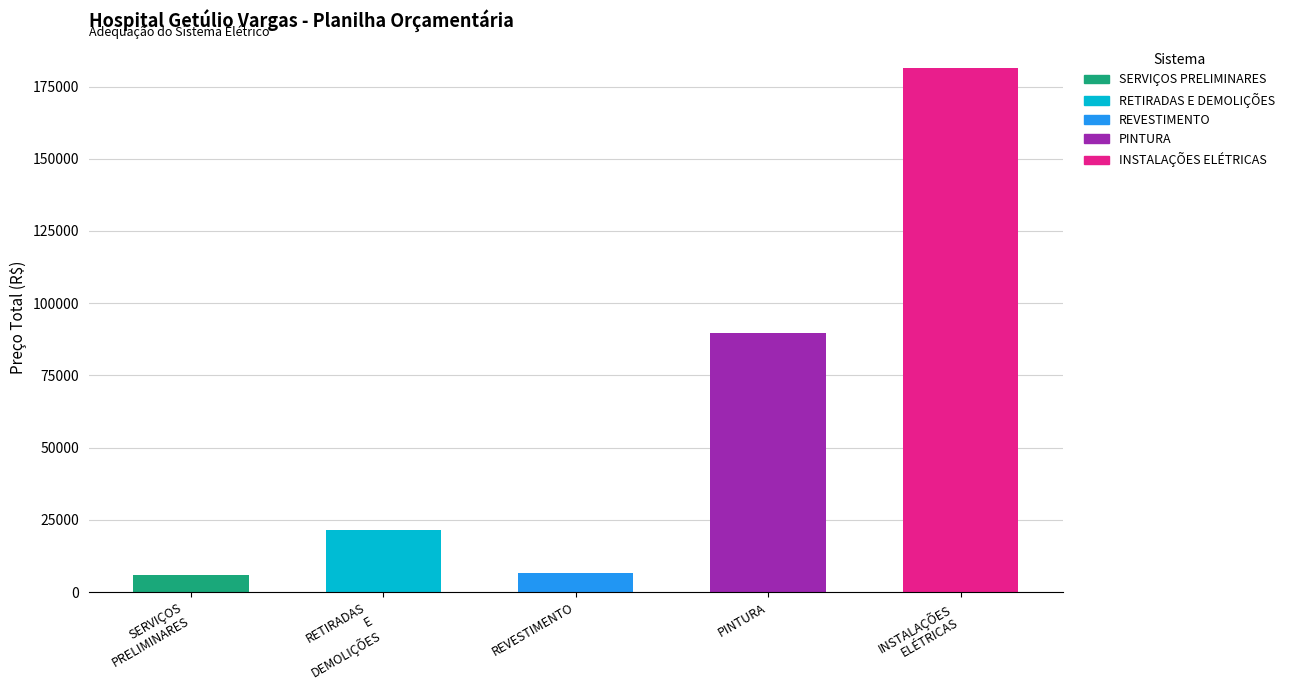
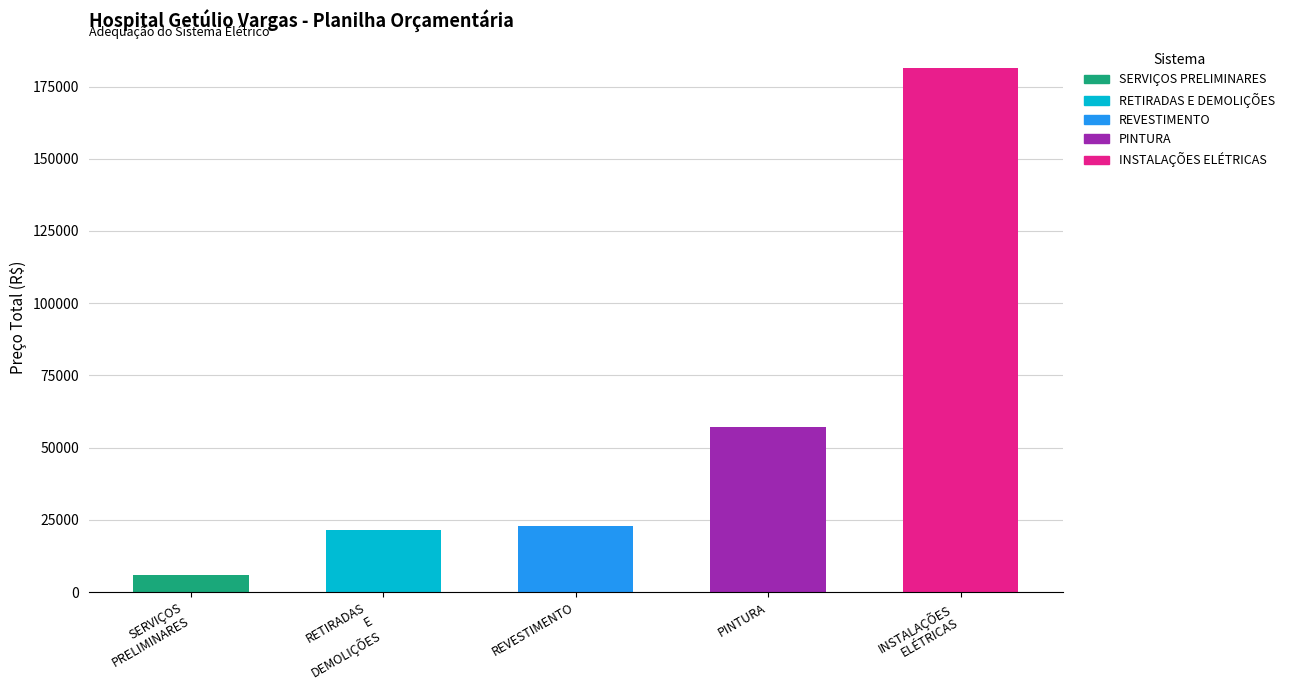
  {
    "SERVIÇOS PRELIMINARES": 6000,
    "RETIRADAS E DEMOLIÇÕES": 21000,
-   "REVESTIMENTO": 7000,
-   "PINTURA": 90000,
+   "REVESTIMENTO": 23000,
+   "PINTURA": 57000,
    "INSTALAÇÕES ELÉTRICAS": 181000
  }
